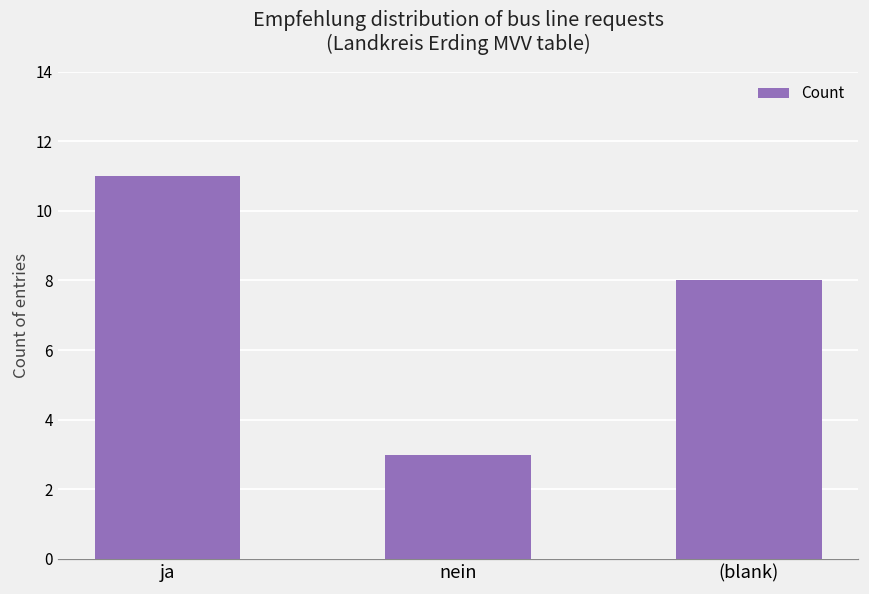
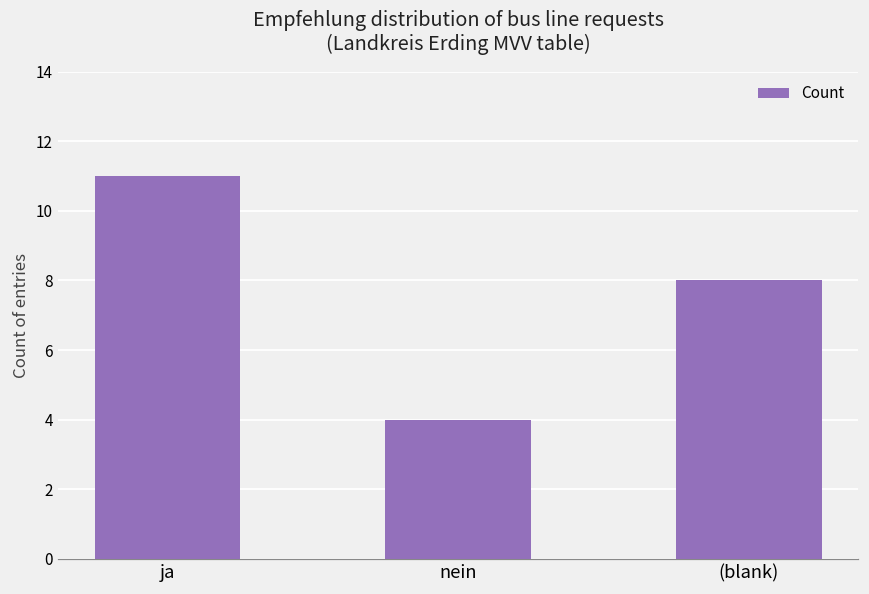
  {
    "ja": 11,
-   "nein": 3,
+   "nein": 4,
    "(blank)": 8
  }
